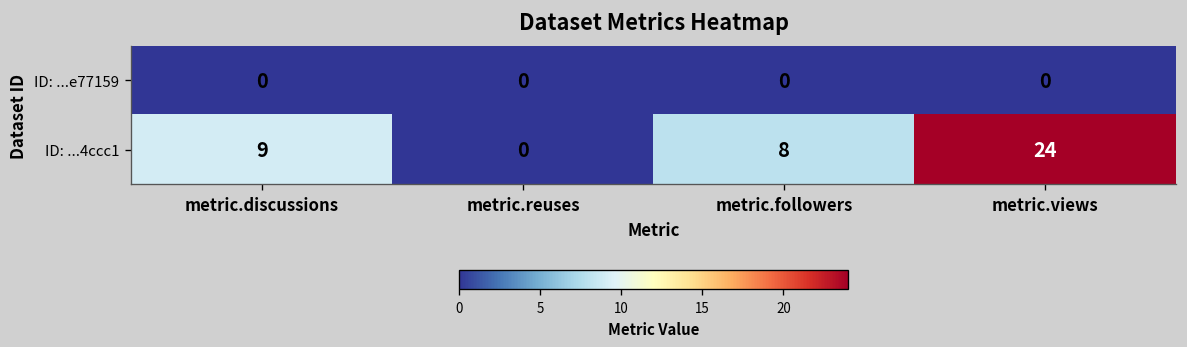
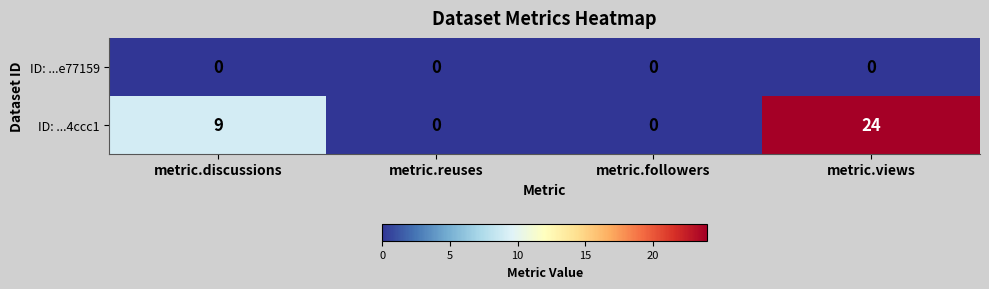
  {
    "ID: ...e77159": {
      "metric.discussions": 0,
      "metric.reuses": 0,
      "metric.followers": 0,
      "metric.views": 0
    },
    "ID: ...4ccc1": {
      "metric.discussions": 9,
      "metric.reuses": 0,
-     "metric.followers": 8,
+     "metric.followers": 0,
      "metric.views": 24
    }
  }
